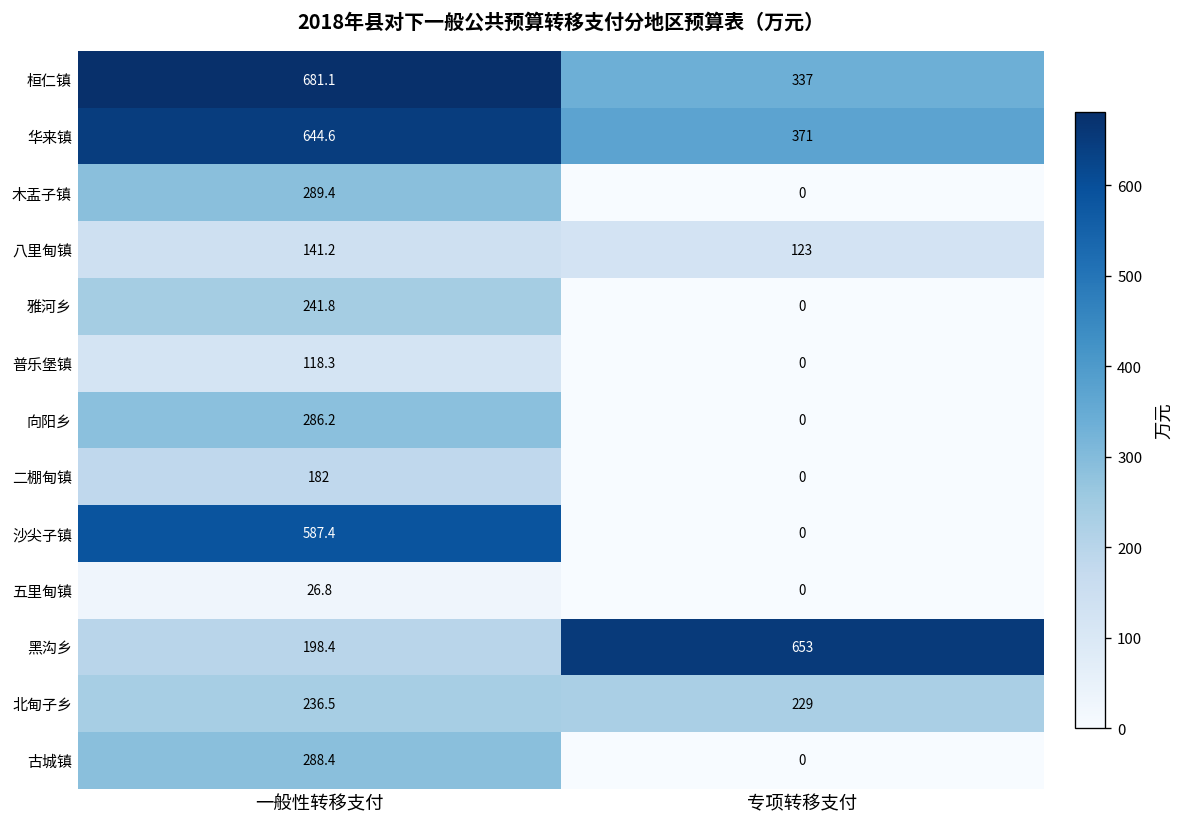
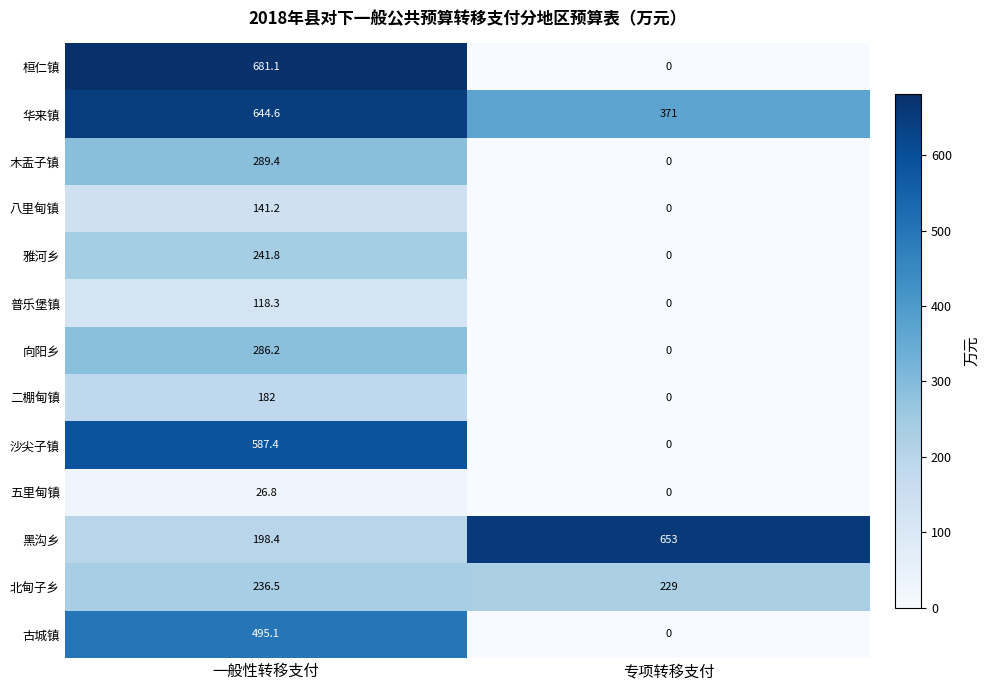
  {
    "桓仁镇": {
      "一般性转移支付": 681.1,
-     "专项转移支付": 337
+     "专项转移支付": 0
    },
    "华来镇": {
      "一般性转移支付": 644.6,
      "专项转移支付": 371
    },
    "木盂子镇": {
      "一般性转移支付": 289.4,
      "专项转移支付": 0
    },
    "八里甸镇": {
      "一般性转移支付": 141.2,
-     "专项转移支付": 123
+     "专项转移支付": 0
    },
    "雅河乡": {
      "一般性转移支付": 241.8,
      "专项转移支付": 0
    },
    "普乐堡镇": {
      "一般性转移支付": 118.3,
      "专项转移支付": 0
    },
    "向阳乡": {
      "一般性转移支付": 286.2,
      "专项转移支付": 0
    },
    "二棚甸镇": {
      "一般性转移支付": 182,
      "专项转移支付": 0
    },
    "沙尖子镇": {
      "一般性转移支付": 587.4,
      "专项转移支付": 0
    },
    "五里甸镇": {
      "一般性转移支付": 26.8,
      "专项转移支付": 0
    },
    "黑沟乡": {
      "一般性转移支付": 198.4,
      "专项转移支付": 653
    },
    "北甸子乡": {
      "一般性转移支付": 236.5,
      "专项转移支付": 229
    },
    "古城镇": {
-     "一般性转移支付": 288.4,
+     "一般性转移支付": 495.1,
      "专项转移支付": 0
    }
  }
